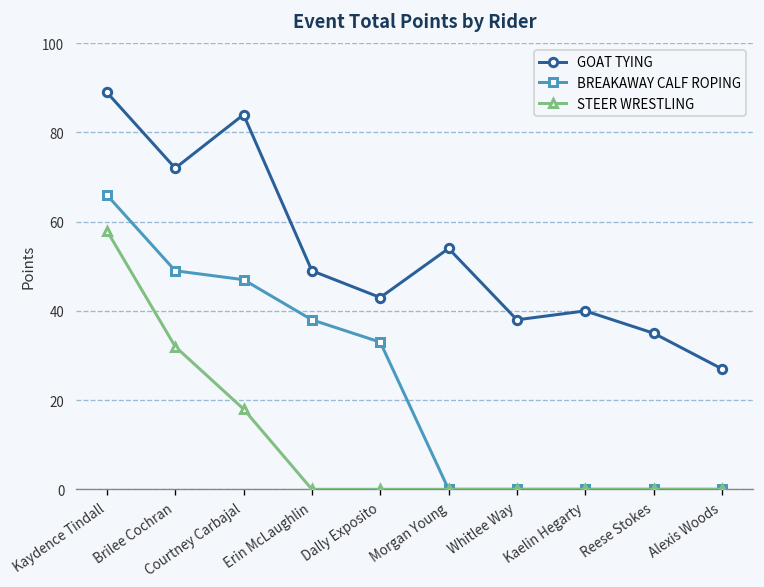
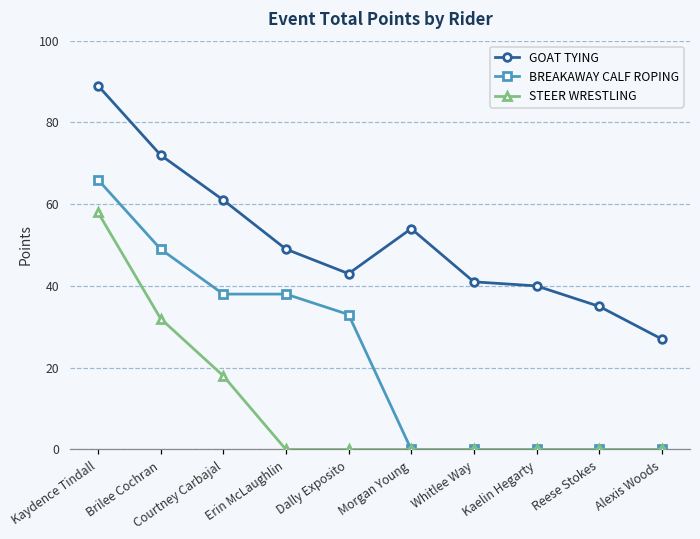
  {
    "GOAT TYING": {
      "Kaydence Tindall": 89,
      "Brilee Cochran": 72,
-     "Courtney Carbajal": 84,
+     "Courtney Carbajal": 61,
      "Erin McLaughlin": 49,
      "Dally Exposito": 43,
      "Morgan Young": 54,
-     "Whitlee Way": 38,
+     "Whitlee Way": 41,
      "Kaelin Hegarty": 40,
      "Reese Stokes": 35,
      "Alexis Woods": 27
    },
    "BREAKAWAY CALF ROPING": {
      "Kaydence Tindall": 66,
      "Brilee Cochran": 49,
-     "Courtney Carbajal": 47,
+     "Courtney Carbajal": 38,
      "Erin McLaughlin": 38,
      "Dally Exposito": 33
    },
    "STEER WRESTLING": {
      "Kaydence Tindall": 58,
      "Brilee Cochran": 32,
      "Courtney Carbajal": 18,
      "Erin McLaughlin": 0,
      "Dally Exposito": 0
    }
  }
